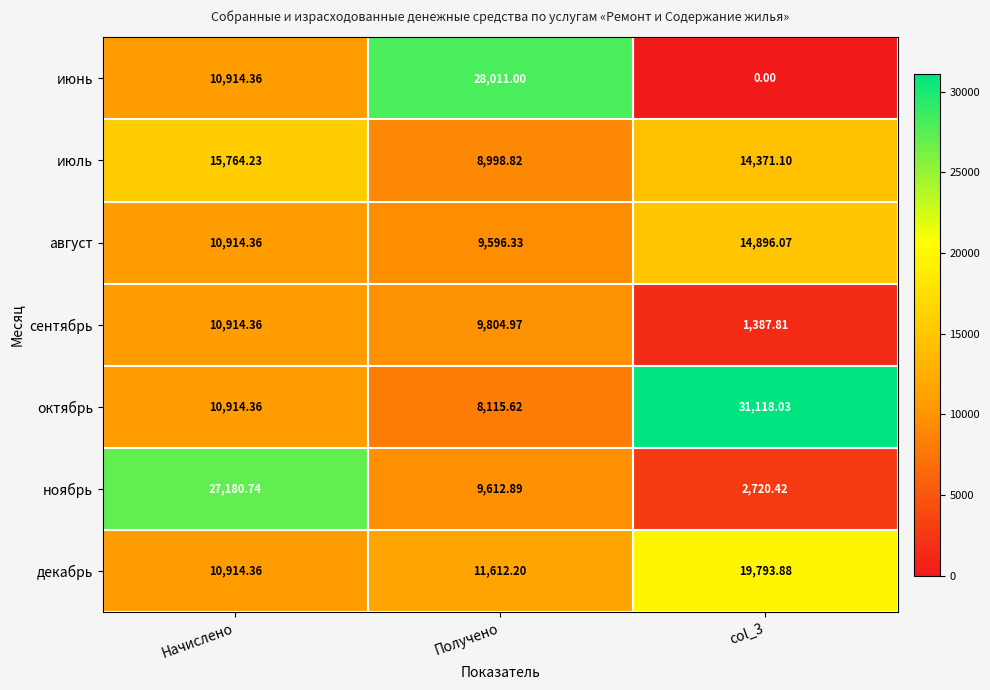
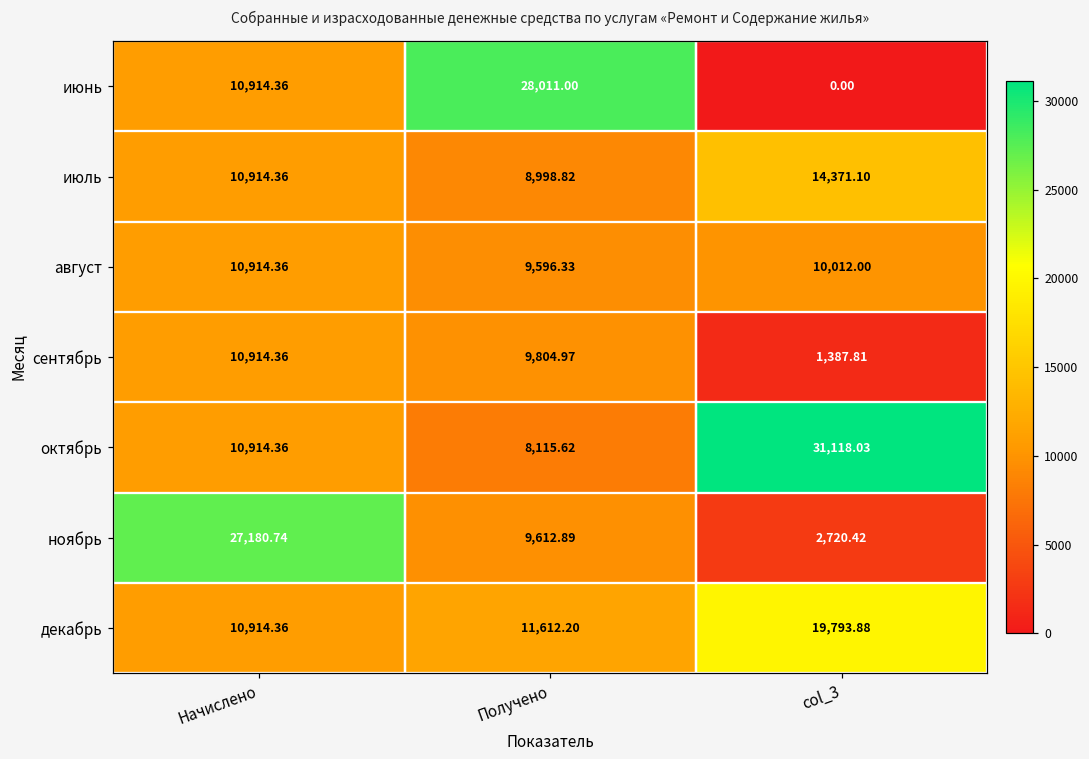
  {
    "июнь": {
      "Начислено": "10,914.36",
      "Получено": "28,011.00",
      "col_3": "0.00"
    },
    "июль": {
-     "Начислено": "15,764.23",
+     "Начислено": "10,914.36",
      "Получено": "8,998.82",
      "col_3": "14,371.10"
    },
    "август": {
      "Начислено": "10,914.36",
      "Получено": "9,596.33",
-     "col_3": "14,896.07"
+     "col_3": "10,012.00"
    },
    "сентябрь": {
      "Начислено": "10,914.36",
      "Получено": "9,804.97",
      "col_3": "1,387.81"
    },
    "октябрь": {
      "Начислено": "10,914.36",
      "Получено": "8,115.62",
      "col_3": "31,118.03"
    },
    "ноябрь": {
      "Начислено": "27,180.74",
      "Получено": "9,612.89",
      "col_3": "2,720.42"
    },
    "декабрь": {
      "Начислено": "10,914.36",
      "Получено": "11,612.20",
      "col_3": "19,793.88"
    }
  }
